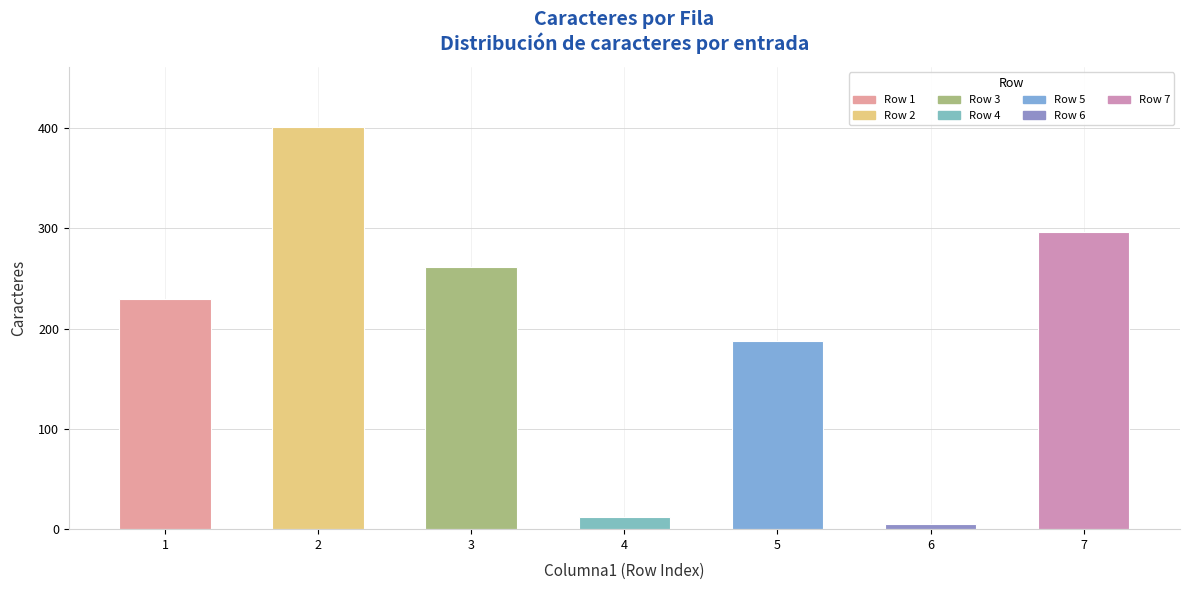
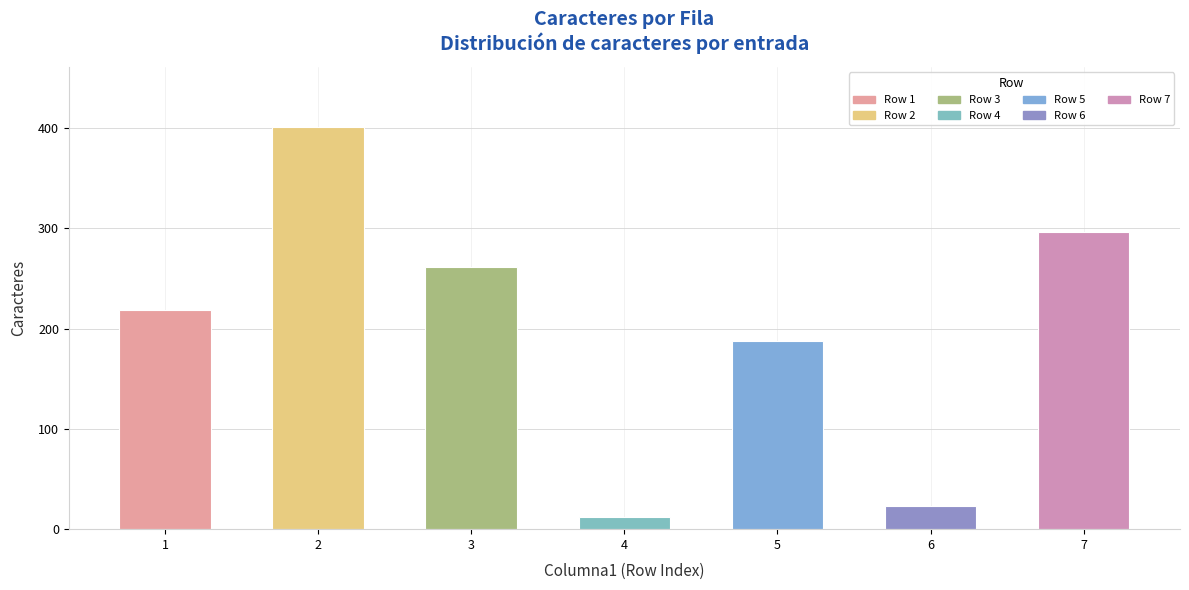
  {
-   "1": 230,
+   "1": 219,
    "2": 401,
    "3": 262,
    "4": 12,
    "5": 188,
-   "6": 5,
+   "6": 23,
    "7": 296
  }
